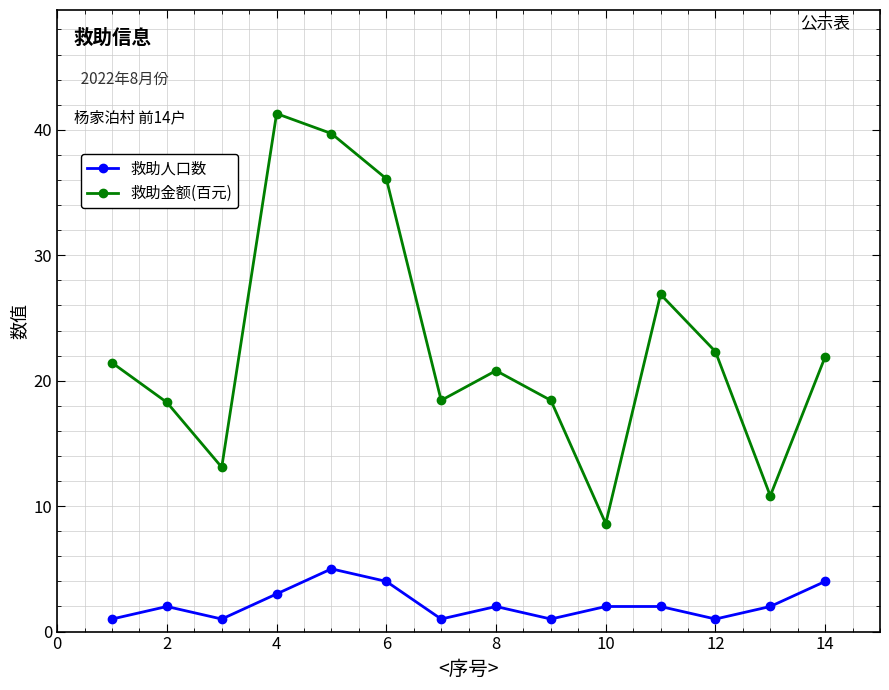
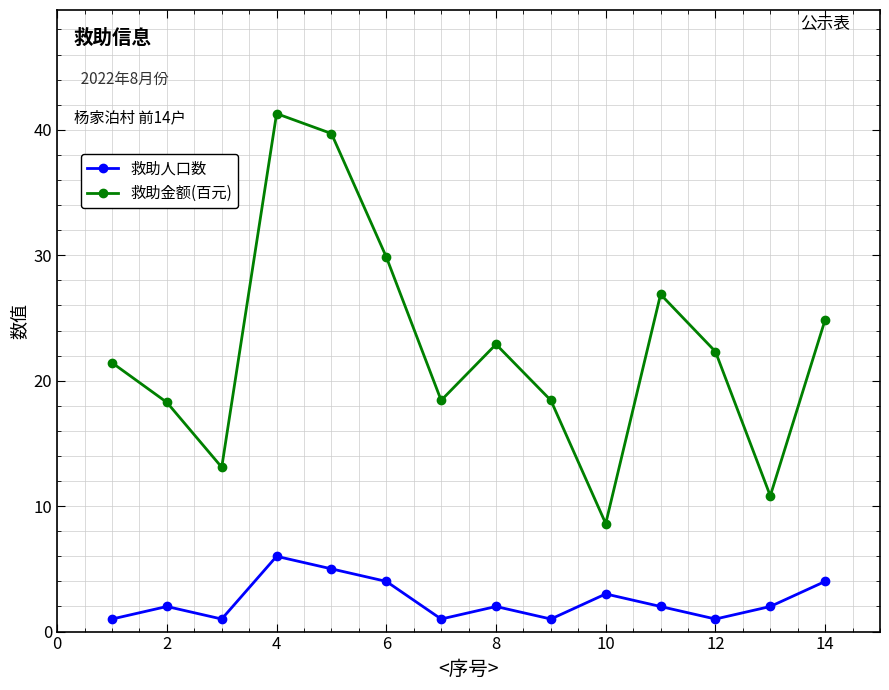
  {
    "救助人口数": {
      "2": 2,
-     "4": 3,
+     "4": 6,
      "6": 4,
      "8": 2,
-     "10": 2,
+     "10": 3,
      "12": 1,
      "14": 4
    },
    "救助金额(百元)": {
      "2": 18.3,
      "4": 41.3,
-     "6": 36.1,
-     "8": 20.8,
+     "6": 29.9,
+     "8": 22.9,
      "10": 8.6,
      "12": 22.3,
-     "14": 21.9
+     "14": 24.9
    }
  }
